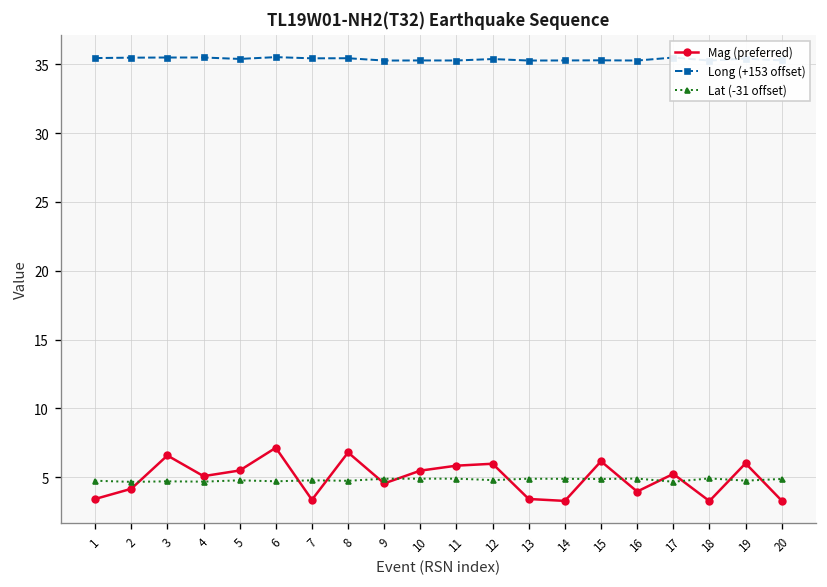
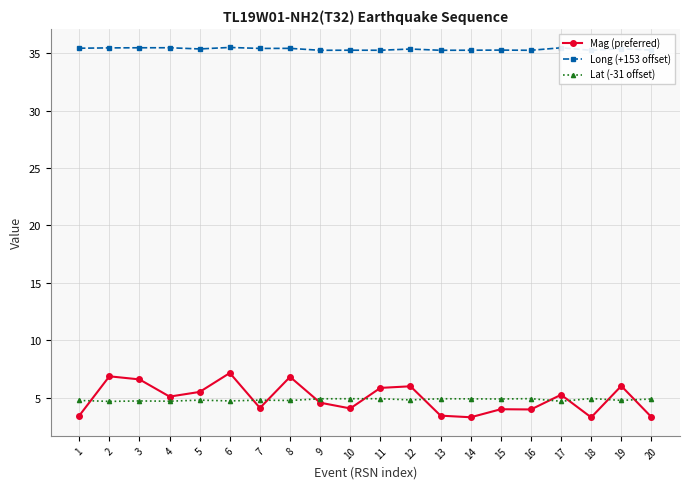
  {
    "Mag (preferred)": {
      "1": 3.4,
-     "2": 4.2,
+     "2": 6.9,
      "3": 6.6,
      "4": 5.1,
      "5": 5.5,
      "6": 7.1,
-     "7": 3.4,
+     "7": 4.1,
      "8": 6.8,
      "9": 4.6,
-     "10": 5.5,
+     "10": 4.1,
      "11": 5.8,
      "12": 6.0,
      "13": 3.4,
      "14": 3.3,
-     "15": 6.2,
+     "15": 4.0,
      "16": 4.0,
      "17": 5.2,
      "18": 3.3,
      "19": 6.0,
      "20": 3.3
    },
    "Long (+153 offset)": {
      "1": 35.5,
      "2": 35.5,
      "3": 35.5,
      "4": 35.5,
      "5": 35.4,
      "6": 35.5,
      "7": 35.4,
      "8": 35.4,
      "9": 35.3,
      "10": 35.3,
      "11": 35.3,
      "12": 35.4,
      "13": 35.3,
      "14": 35.3,
      "15": 35.3,
      "16": 35.3
    },
    "Lat (-31 offset)": {
      "1": 4.7,
      "2": 4.7,
      "3": 4.7,
      "4": 4.7,
      "5": 4.8,
      "6": 4.7,
      "7": 4.8,
      "8": 4.7,
      "9": 4.9,
      "10": 4.9,
      "11": 4.9,
      "12": 4.8,
      "13": 4.9,
      "14": 4.9,
      "15": 4.9,
      "16": 4.9,
      "17": 4.7,
      "18": 4.9,
      "19": 4.8,
      "20": 4.9
    }
  }
